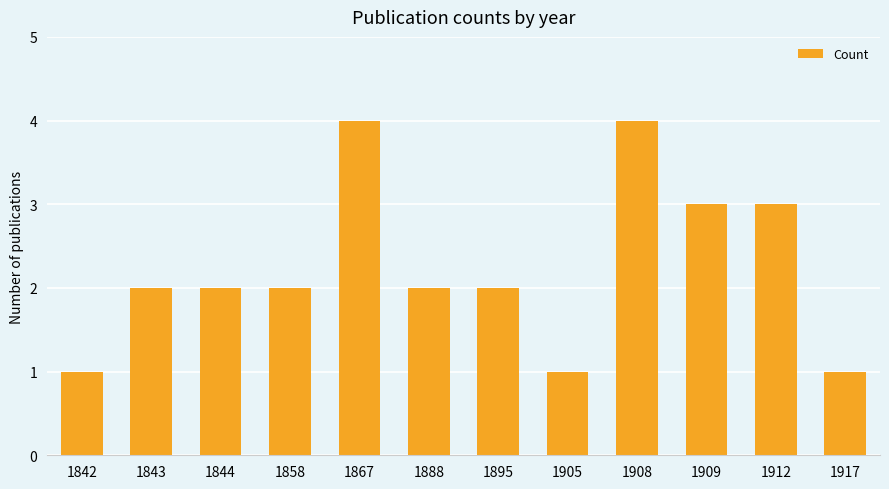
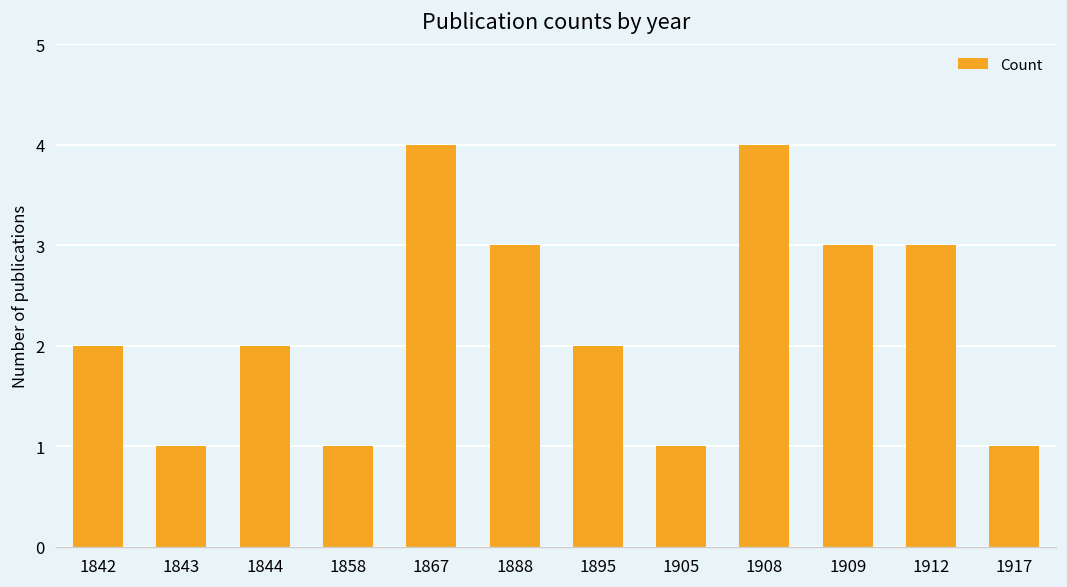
  {
-   "1842": 1,
-   "1843": 2,
+   "1842": 2,
+   "1843": 1,
    "1844": 2,
-   "1858": 2,
+   "1858": 1,
    "1867": 4,
-   "1888": 2,
+   "1888": 3,
    "1895": 2,
    "1905": 1,
    "1908": 4,
    "1909": 3,
    "1912": 3,
    "1917": 1
  }
